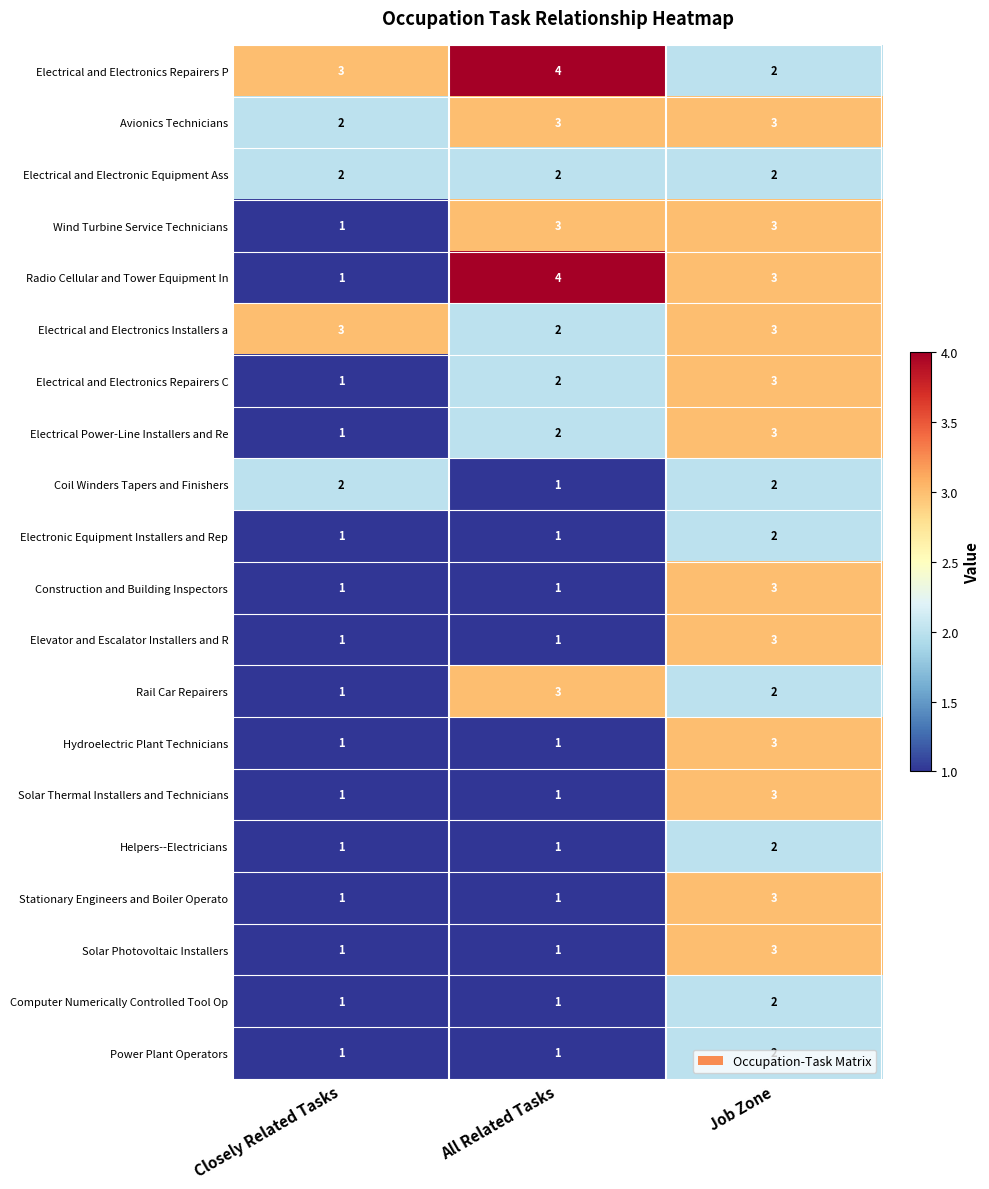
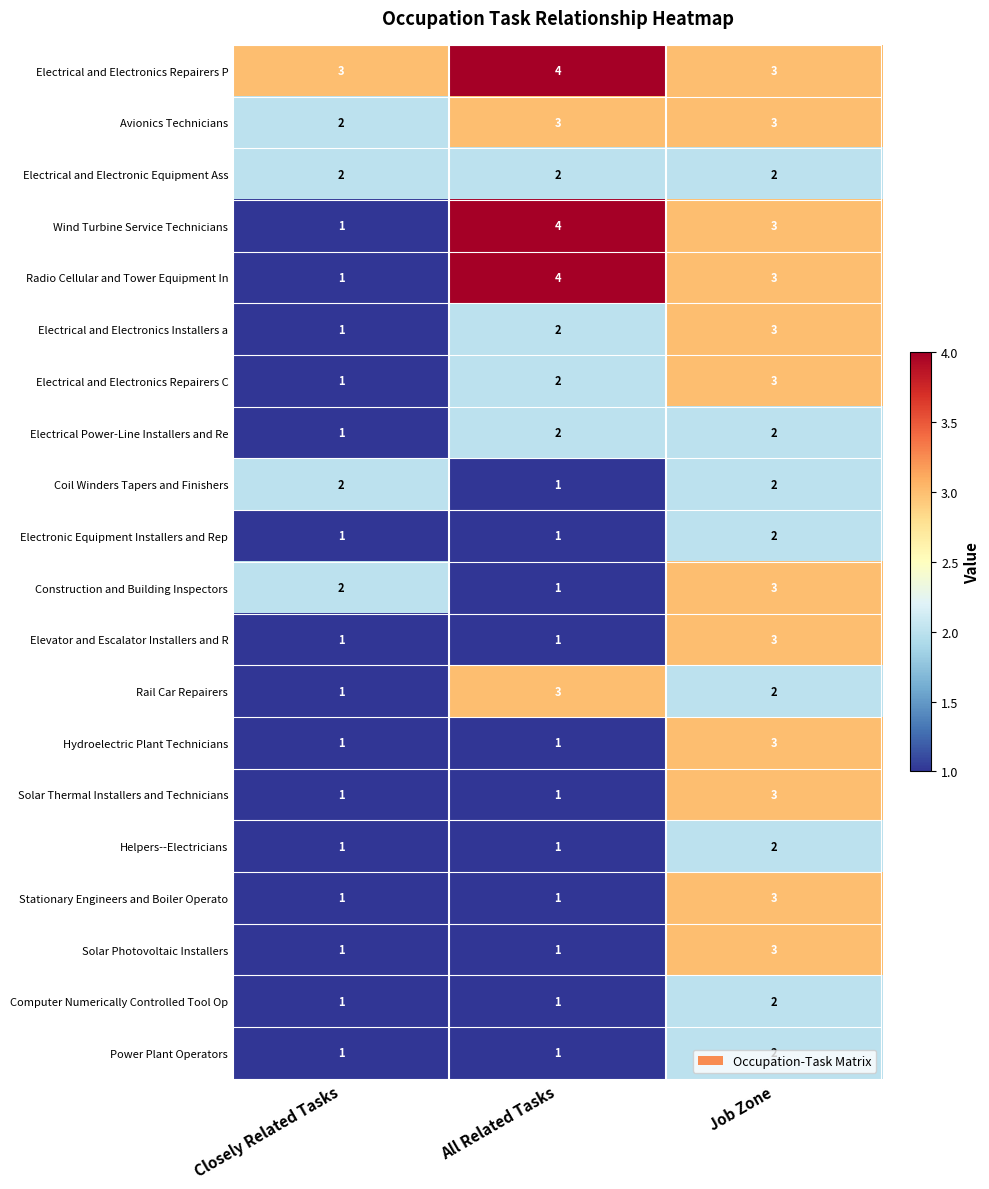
  {
    "Electrical and Electronics Repairers P": {
      "Closely Related Tasks": 3,
      "All Related Tasks": 4,
-     "Job Zone": 2
+     "Job Zone": 3
    },
    "Avionics Technicians": {
      "Closely Related Tasks": 2,
      "All Related Tasks": 3,
      "Job Zone": 3
    },
    "Electrical and Electronic Equipment Ass": {
      "Closely Related Tasks": 2,
      "All Related Tasks": 2,
      "Job Zone": 2
    },
    "Wind Turbine Service Technicians": {
      "Closely Related Tasks": 1,
-     "All Related Tasks": 3,
+     "All Related Tasks": 4,
      "Job Zone": 3
    },
    "Radio Cellular and Tower Equipment In": {
      "Closely Related Tasks": 1,
      "All Related Tasks": 4,
      "Job Zone": 3
    },
    "Electrical and Electronics Installers a": {
-     "Closely Related Tasks": 3,
+     "Closely Related Tasks": 1,
      "All Related Tasks": 2,
      "Job Zone": 3
    },
    "Electrical and Electronics Repairers C": {
      "Closely Related Tasks": 1,
      "All Related Tasks": 2,
      "Job Zone": 3
    },
    "Electrical Power-Line Installers and Re": {
      "Closely Related Tasks": 1,
      "All Related Tasks": 2,
-     "Job Zone": 3
+     "Job Zone": 2
    },
    "Coil Winders Tapers and Finishers": {
      "Closely Related Tasks": 2,
      "All Related Tasks": 1,
      "Job Zone": 2
    },
    "Electronic Equipment Installers and Rep": {
      "Closely Related Tasks": 1,
      "All Related Tasks": 1,
      "Job Zone": 2
    },
    "Construction and Building Inspectors": {
-     "Closely Related Tasks": 1,
+     "Closely Related Tasks": 2,
      "All Related Tasks": 1,
      "Job Zone": 3
    },
    "Elevator and Escalator Installers and R": {
      "Closely Related Tasks": 1,
      "All Related Tasks": 1,
      "Job Zone": 3
    },
    "Rail Car Repairers": {
      "Closely Related Tasks": 1,
      "All Related Tasks": 3,
      "Job Zone": 2
    },
    "Hydroelectric Plant Technicians": {
      "Closely Related Tasks": 1,
      "All Related Tasks": 1,
      "Job Zone": 3
    },
    "Solar Thermal Installers and Technicians": {
      "Closely Related Tasks": 1,
      "All Related Tasks": 1,
      "Job Zone": 3
    },
    "Helpers--Electricians": {
      "Closely Related Tasks": 1,
      "All Related Tasks": 1,
      "Job Zone": 2
    },
    "Stationary Engineers and Boiler Operato": {
      "Closely Related Tasks": 1,
      "All Related Tasks": 1,
      "Job Zone": 3
    },
    "Solar Photovoltaic Installers": {
      "Closely Related Tasks": 1,
      "All Related Tasks": 1,
      "Job Zone": 3
    },
    "Computer Numerically Controlled Tool Op": {
      "Closely Related Tasks": 1,
      "All Related Tasks": 1,
      "Job Zone": 2
    },
    "Power Plant Operators": {
      "Closely Related Tasks": 1,
      "All Related Tasks": 1
    }
  }
